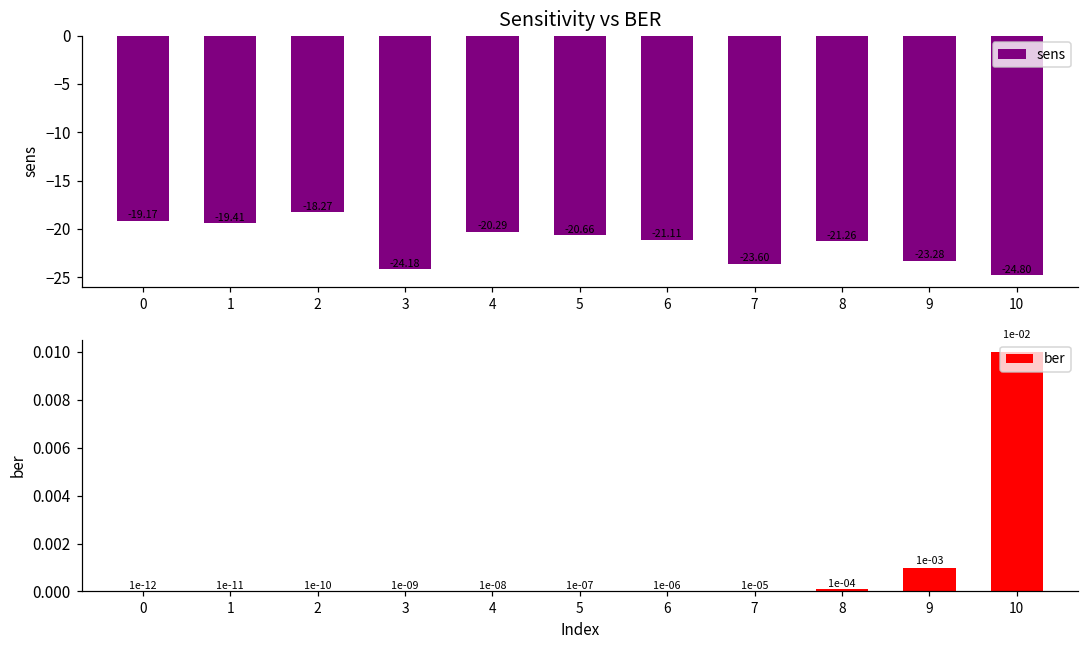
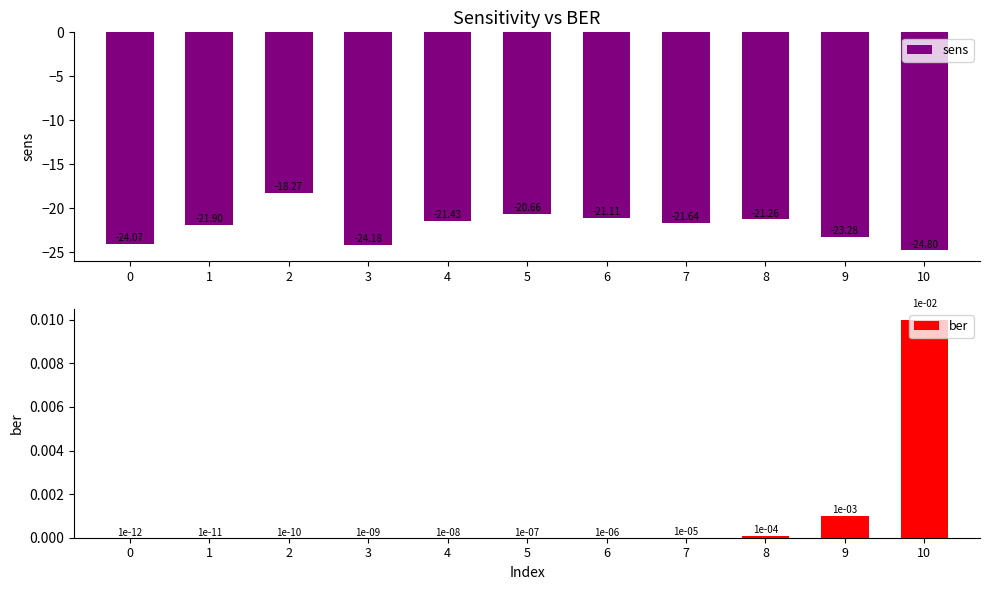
  {
    "Sensitivity vs BER": {
-     "0": -19.17,
-     "1": -19.41,
+     "0": -24.07,
+     "1": -21.90,
      "2": -18.27,
      "3": -24.18,
-     "4": -20.29,
+     "4": -21.43,
      "5": -20.66,
      "6": -21.11,
-     "7": -23.60,
+     "7": -21.64,
      "8": -21.26,
      "9": -23.28,
      "10": -24.80
    }
  }
